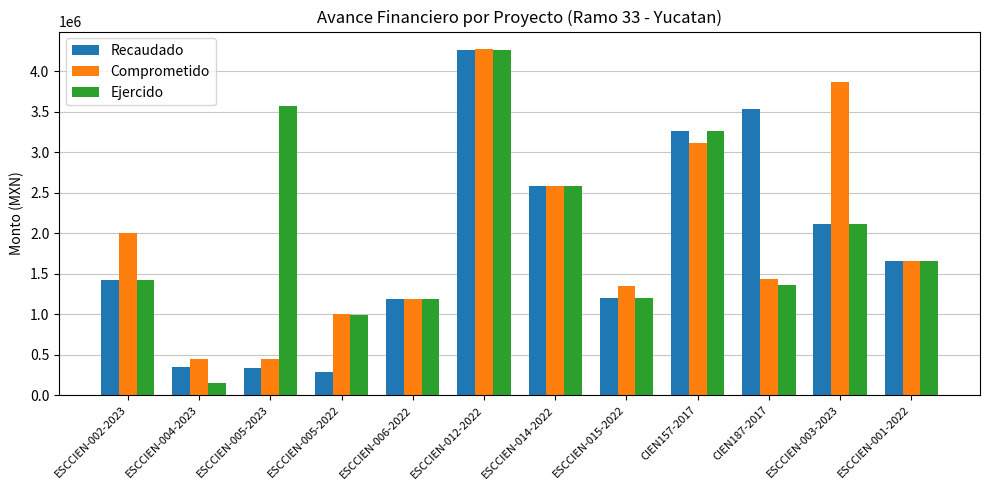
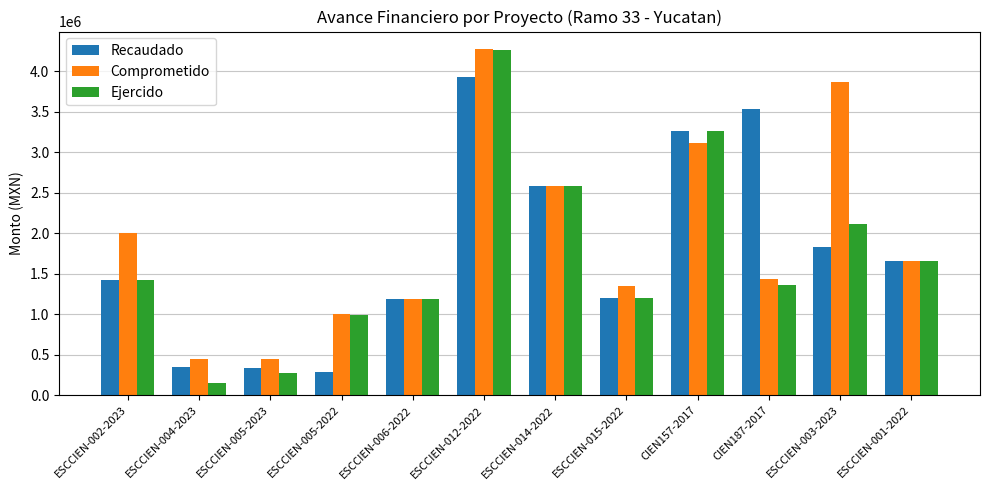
  {
    "Recaudado": {
      "ESCCIEN-002-2023": 1400000,
      "ESCCIEN-004-2023": 400000,
      "ESCCIEN-005-2023": 300000,
      "ESCCIEN-005-2022": 300000,
      "ESCCIEN-006-2022": 1200000,
-     "ESCCIEN-012-2022": 4300000,
+     "ESCCIEN-012-2022": 3900000,
      "ESCCIEN-014-2022": 2600000,
      "ESCCIEN-015-2022": 1200000,
      "CIEN157-2017": 3300000,
      "CIEN187-2017": 3500000,
-     "ESCCIEN-003-2023": 2100000,
+     "ESCCIEN-003-2023": 1800000,
      "ESCCIEN-001-2022": 1700000
    },
    "Comprometido": {
      "ESCCIEN-002-2023": 2000000,
      "ESCCIEN-004-2023": 500000,
      "ESCCIEN-005-2023": 500000,
      "ESCCIEN-005-2022": 1000000,
      "ESCCIEN-006-2022": 1200000,
      "ESCCIEN-012-2022": 4300000,
      "ESCCIEN-014-2022": 2600000,
      "ESCCIEN-015-2022": 1400000,
      "CIEN157-2017": 3100000,
      "CIEN187-2017": 1400000,
      "ESCCIEN-003-2023": 3900000,
      "ESCCIEN-001-2022": 1700000
    },
    "Ejercido": {
      "ESCCIEN-002-2023": 1400000,
      "ESCCIEN-004-2023": 100000,
-     "ESCCIEN-005-2023": 3600000,
+     "ESCCIEN-005-2023": 300000,
      "ESCCIEN-005-2022": 1000000,
      "ESCCIEN-006-2022": 1200000,
      "ESCCIEN-012-2022": 4300000,
      "ESCCIEN-014-2022": 2600000,
      "ESCCIEN-015-2022": 1200000,
      "CIEN157-2017": 3300000,
      "CIEN187-2017": 1400000,
      "ESCCIEN-003-2023": 2100000,
      "ESCCIEN-001-2022": 1700000
    }
  }
